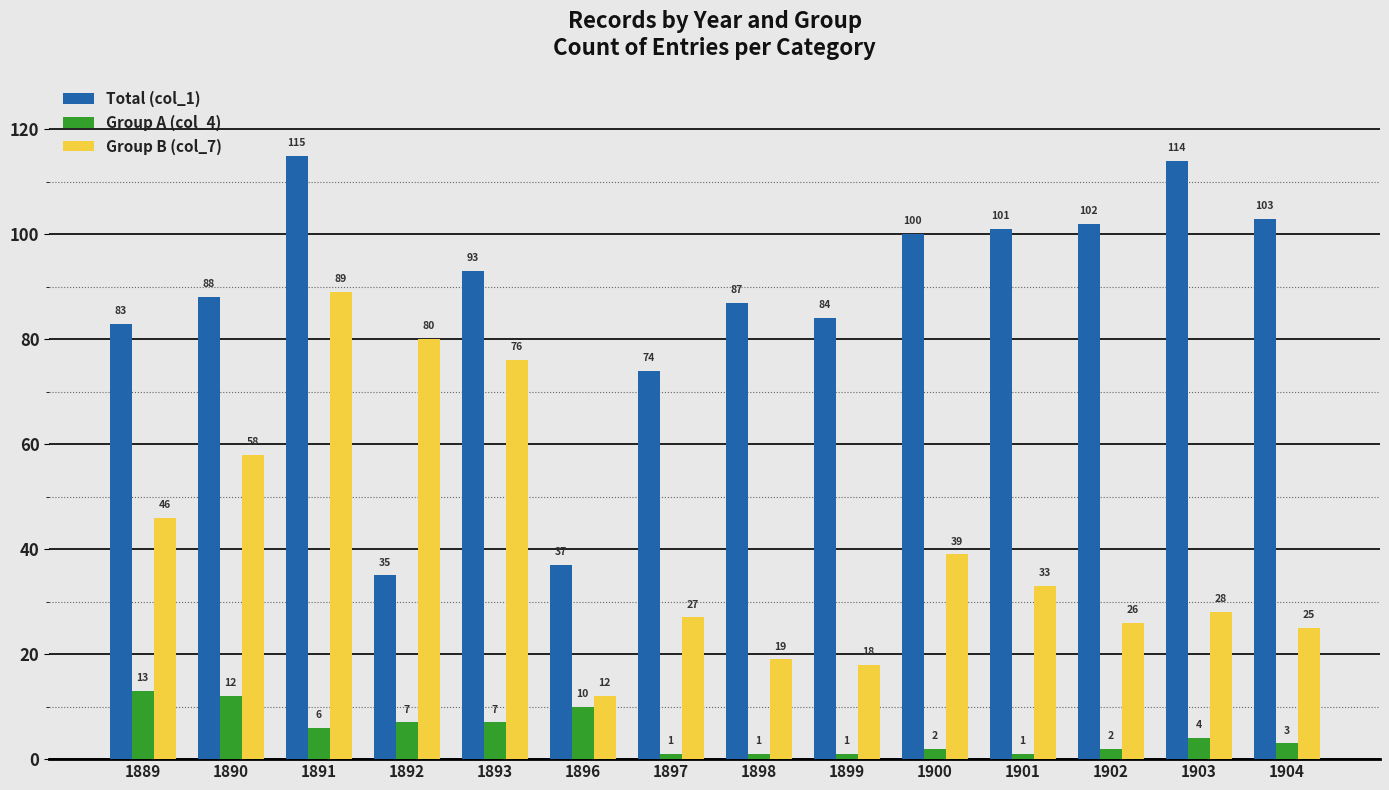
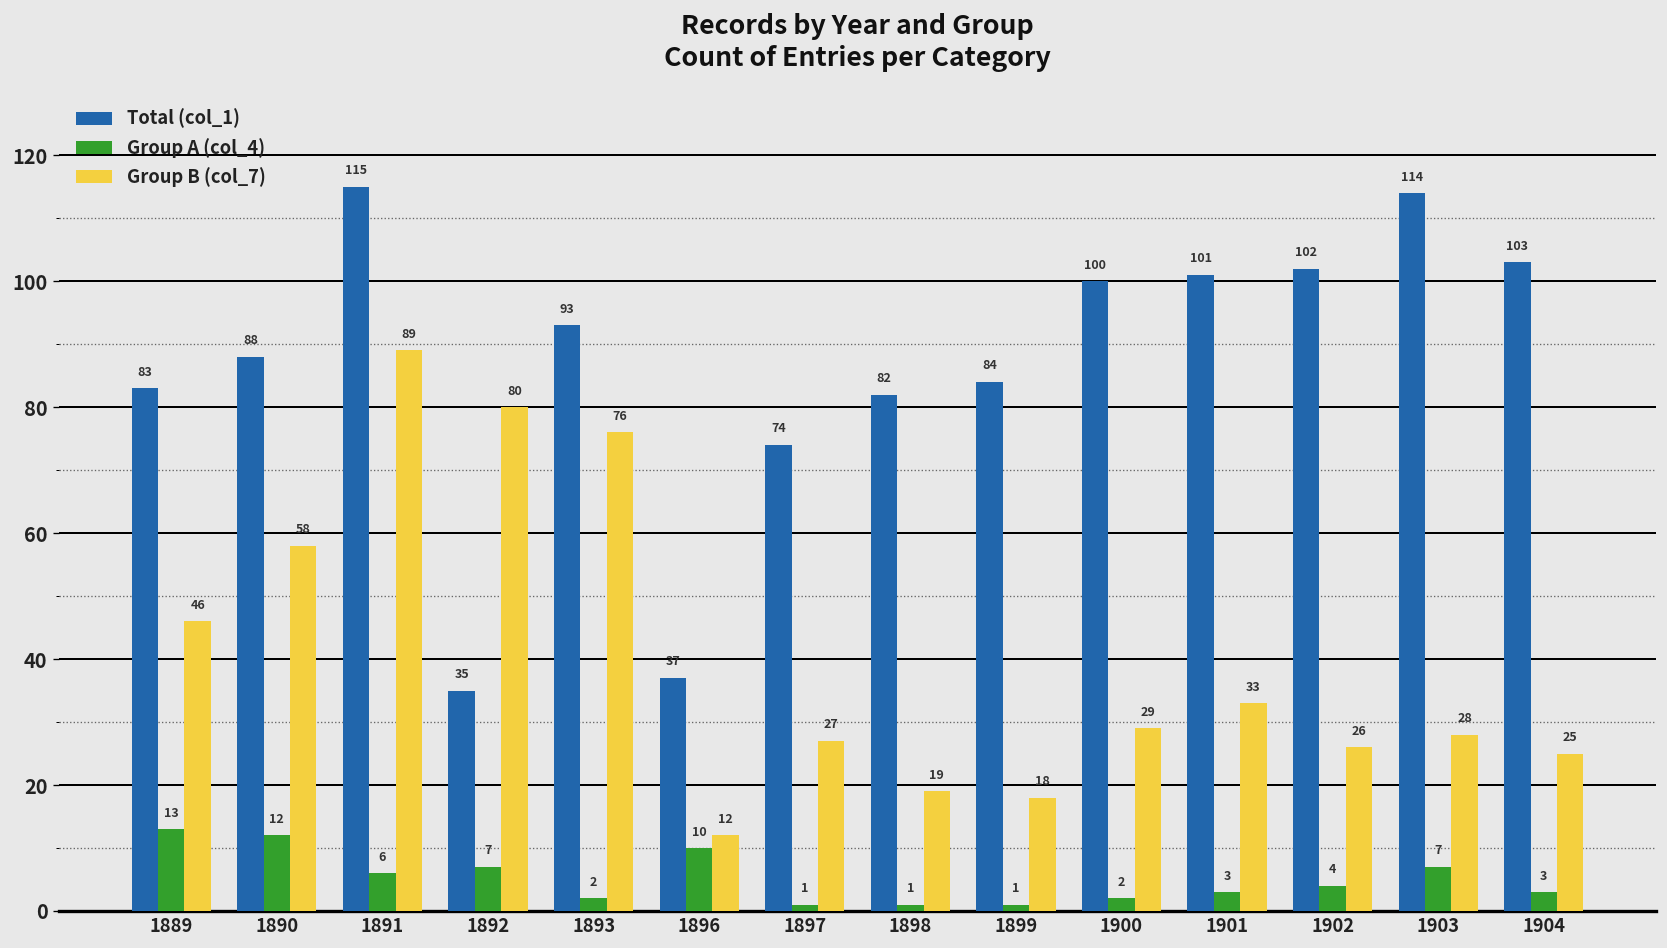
  {
    "Total (col_1)": {
      "1889": 83,
      "1890": 88,
      "1891": 115,
      "1892": 35,
      "1893": 93,
      "1896": 37,
      "1897": 74,
-     "1898": 87,
+     "1898": 82,
      "1899": 84,
      "1900": 100,
      "1901": 101,
      "1902": 102,
      "1903": 114,
      "1904": 103
    },
    "Group A (col_4)": {
      "1889": 13,
      "1890": 12,
      "1891": 6,
      "1892": 7,
-     "1893": 7,
+     "1893": 2,
      "1896": 10,
      "1897": 1,
      "1898": 1,
      "1899": 1,
      "1900": 2,
-     "1901": 1,
-     "1902": 2,
-     "1903": 4,
+     "1901": 3,
+     "1902": 4,
+     "1903": 7,
      "1904": 3
    },
    "Group B (col_7)": {
      "1889": 46,
      "1890": 58,
      "1891": 89,
      "1892": 80,
      "1893": 76,
      "1896": 12,
      "1897": 27,
      "1898": 19,
      "1899": 18,
-     "1900": 39,
+     "1900": 29,
      "1901": 33,
      "1902": 26,
      "1903": 28,
      "1904": 25
    }
  }
